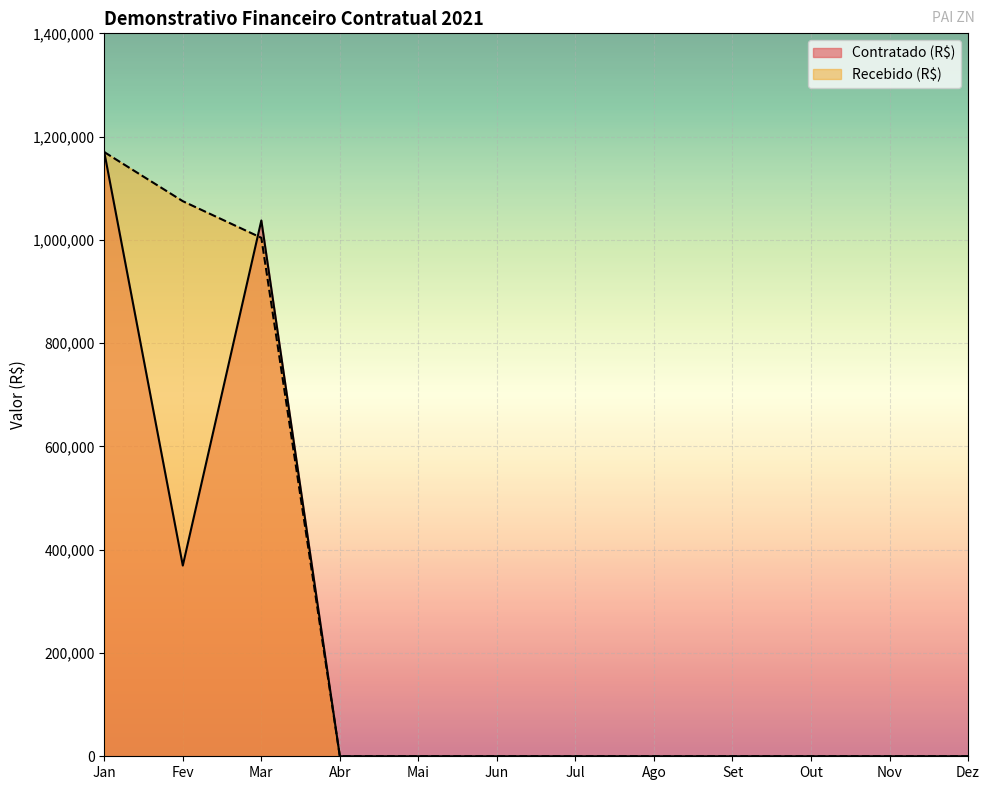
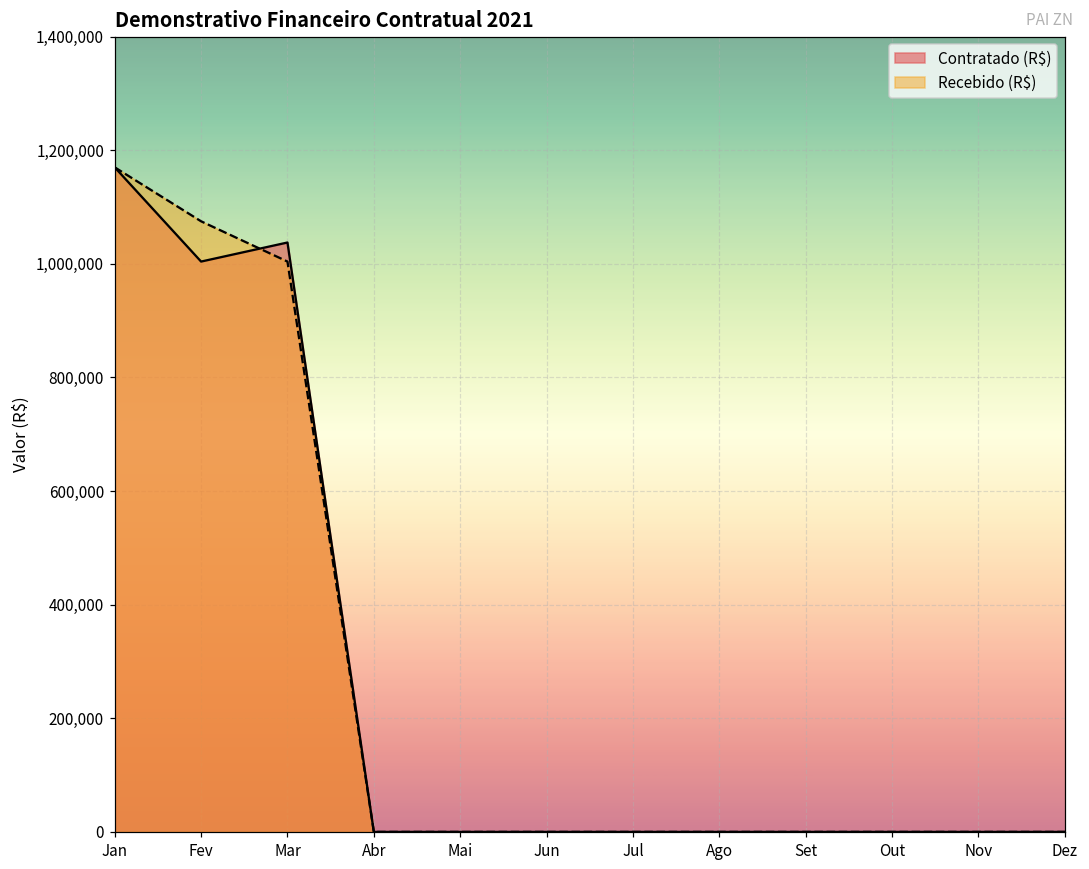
  {
    "Contratado (R$)": {
-     "Fev": "370,000",
+     "Fev": "1,000,000",
      "Mar": "1,040,000"
    },
    "Recebido (R$)": {
      "Fev": "1,070,000",
      "Mar": "1,000,000"
    }
  }
